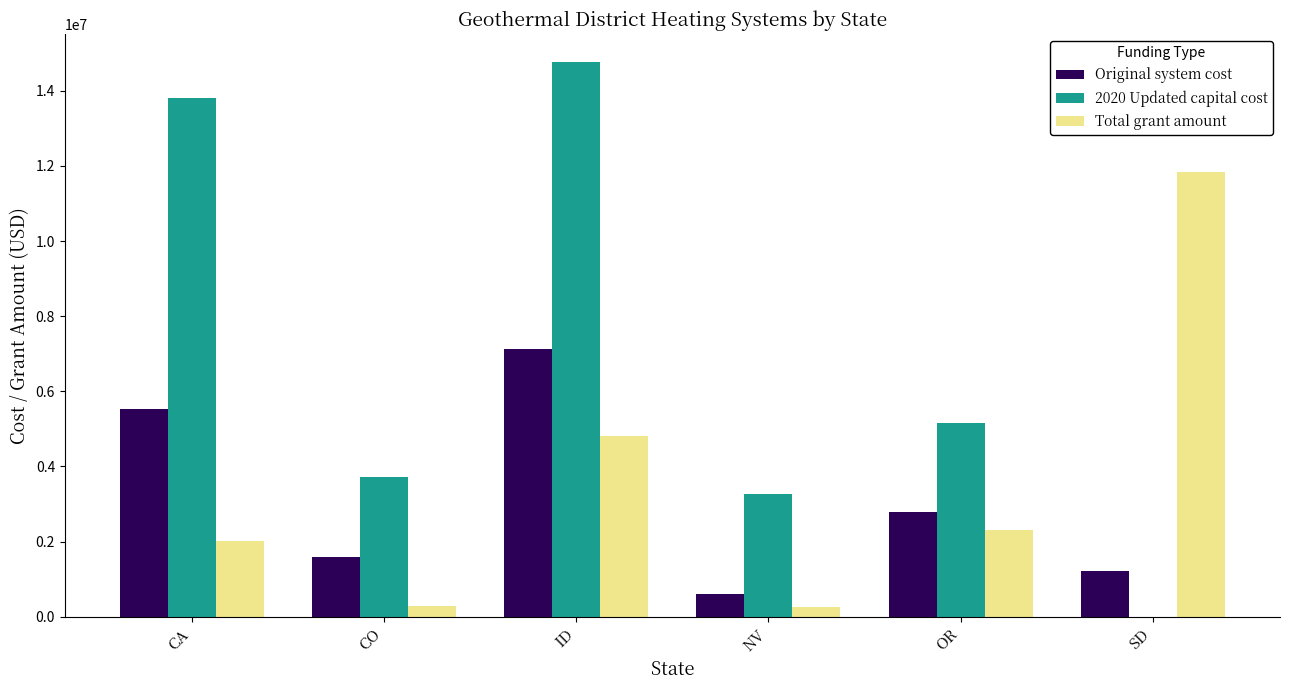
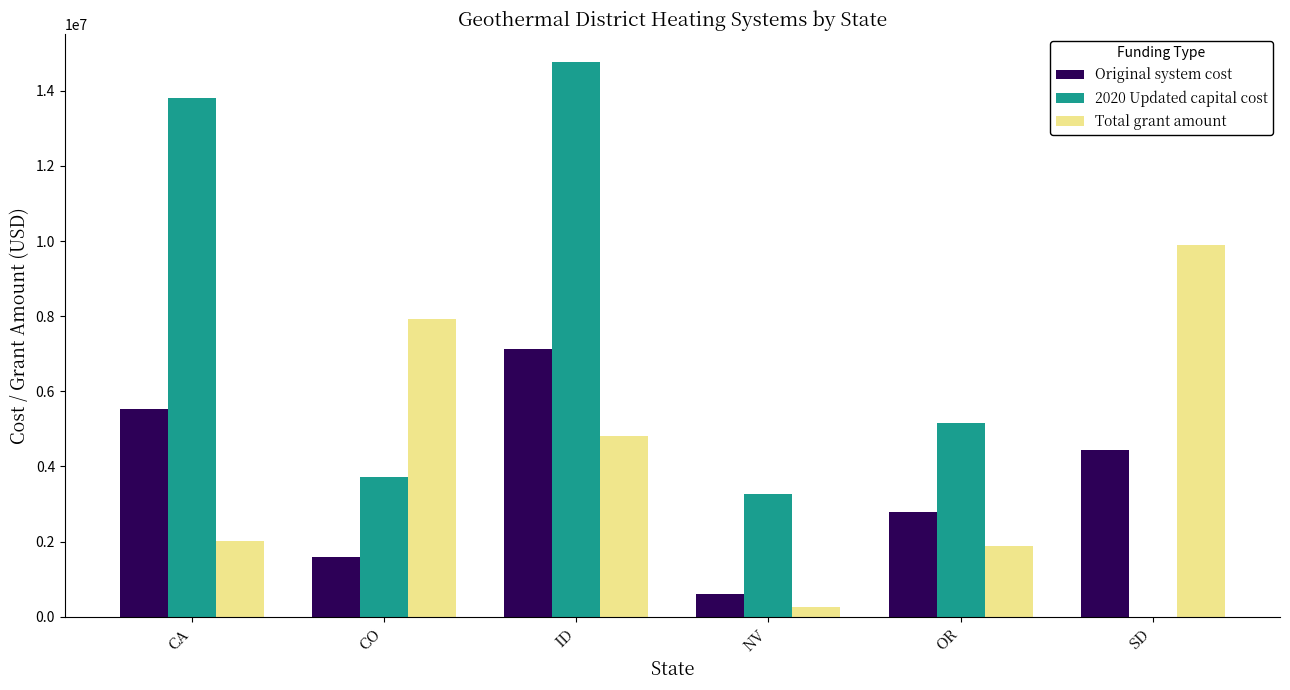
  {
    "Original system cost": {
      "CA": 5500000,
      "CO": 1600000,
      "ID": 7100000,
      "NV": 600000,
      "OR": 2800000,
-     "SD": 1200000
+     "SD": 4400000
    },
    "2020 Updated capital cost": {
      "CA": 13800000,
      "CO": 3700000,
      "ID": 14800000,
      "NV": 3300000,
      "OR": 5200000,
      "SD": 0
    },
    "Total grant amount": {
      "CA": 2000000,
-     "CO": 300000,
+     "CO": 7900000,
      "ID": 4800000,
      "NV": 300000,
-     "OR": 2300000,
-     "SD": 11800000
+     "OR": 1900000,
+     "SD": 9900000
    }
  }
